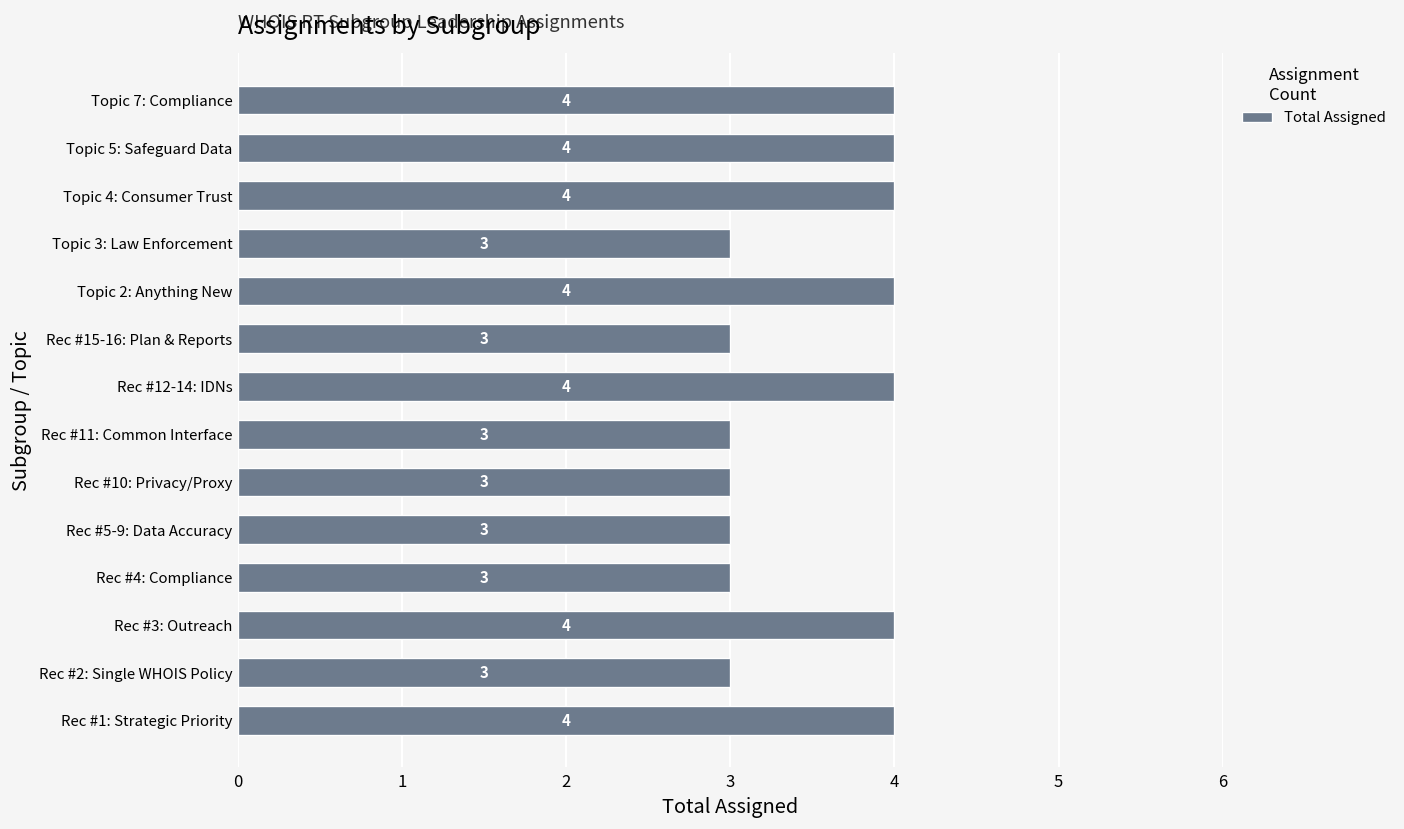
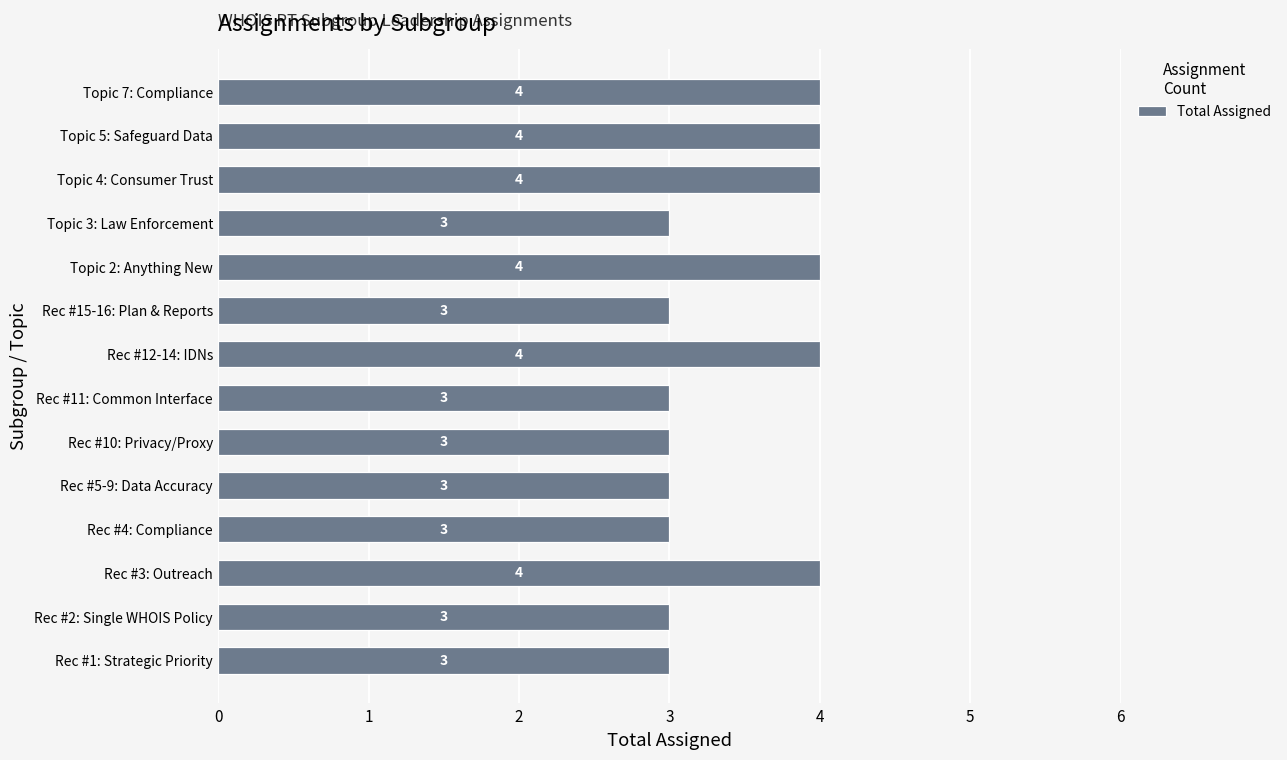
  {
    "Topic 7: Compliance": 4,
    "Topic 5: Safeguard Data": 4,
    "Topic 4: Consumer Trust": 4,
    "Topic 3: Law Enforcement": 3,
    "Topic 2: Anything New": 4,
    "Rec #15-16: Plan & Reports": 3,
    "Rec #12-14: IDNs": 4,
    "Rec #11: Common Interface": 3,
    "Rec #10: Privacy/Proxy": 3,
    "Rec #5-9: Data Accuracy": 3,
    "Rec #4: Compliance": 3,
    "Rec #3: Outreach": 4,
    "Rec #2: Single WHOIS Policy": 3,
-   "Rec #1: Strategic Priority": 4
+   "Rec #1: Strategic Priority": 3
  }
